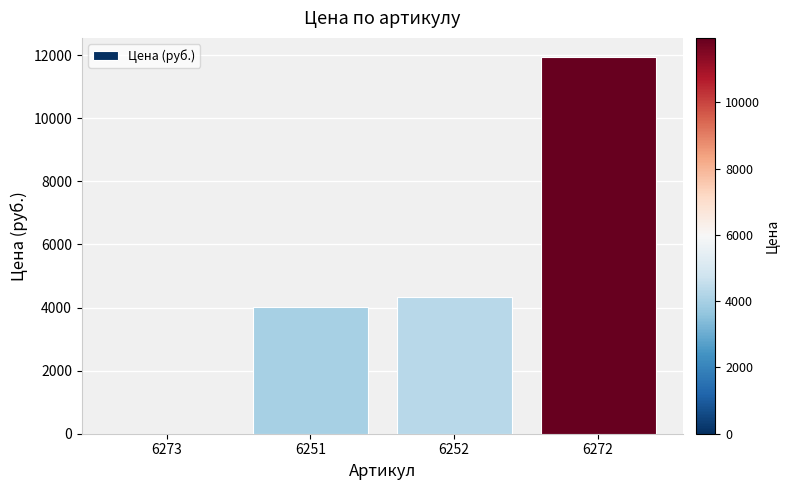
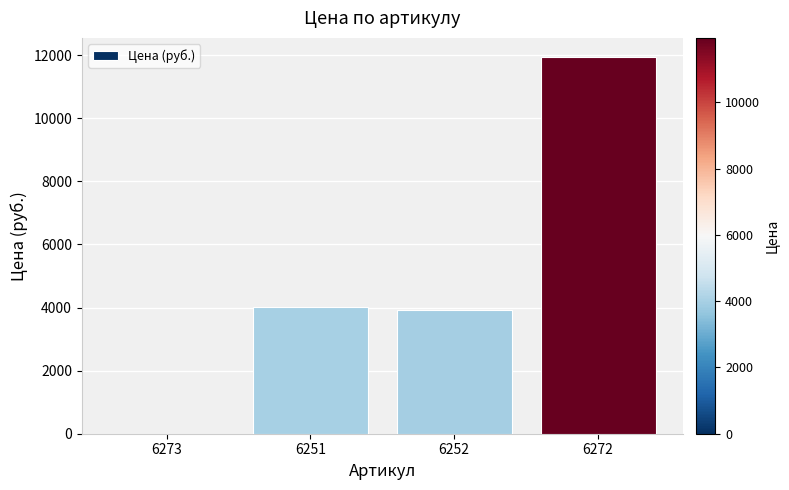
  {
    "6273": 0,
    "6251": 4000,
-   "6252": 4300,
+   "6252": 3900,
    "6272": 12000
  }
